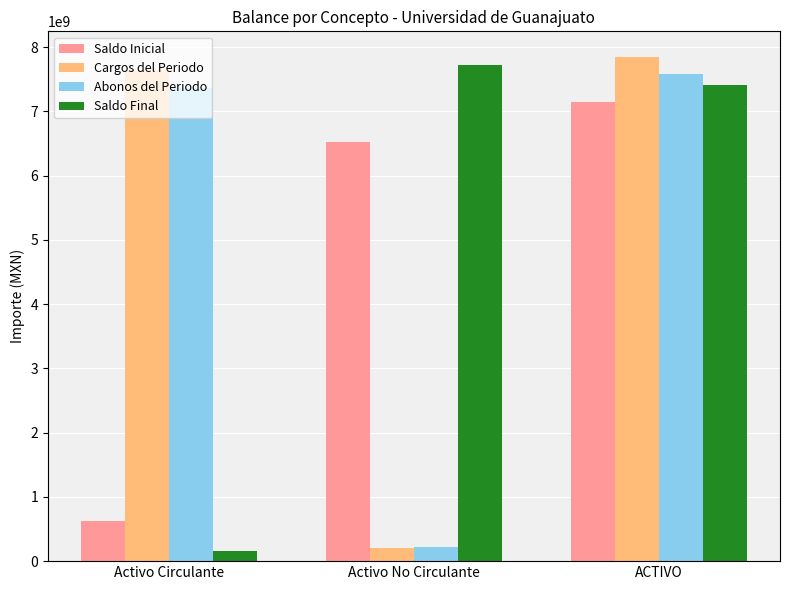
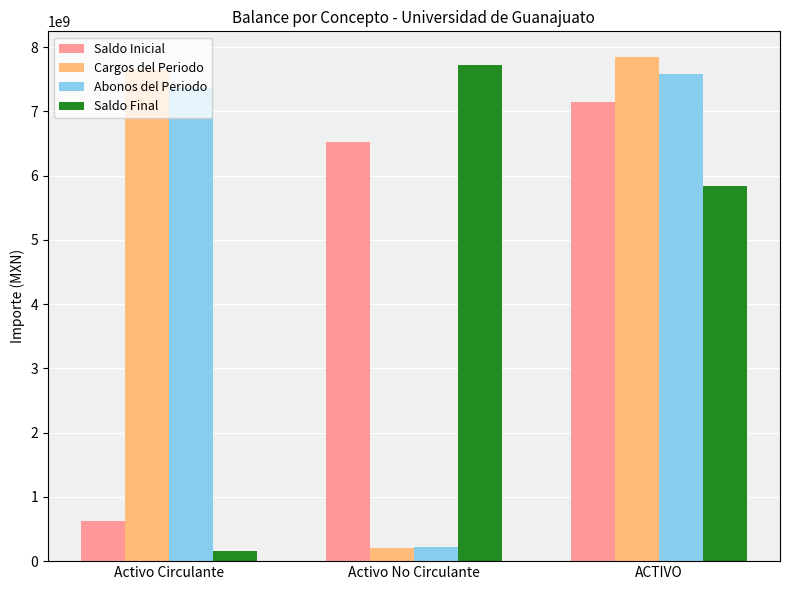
  {
    "Abonos del Periodo": {
      "Activo No Circulante": 200000000,
      "ACTIVO": 7600000000
    },
    "Saldo Final": {
      "Activo Circulante": 200000000,
      "Activo No Circulante": 7700000000,
-     "ACTIVO": 7400000000
+     "ACTIVO": 5800000000
    }
  }
